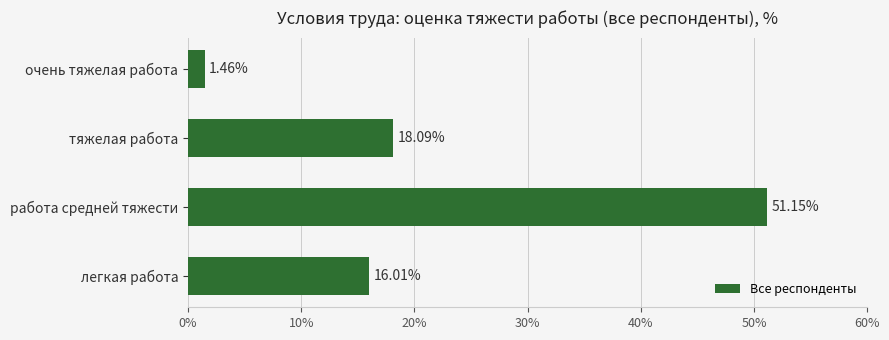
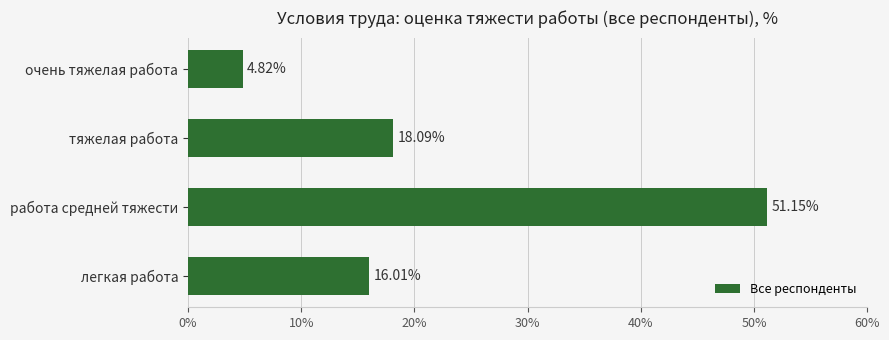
  {
-   "очень тяжелая работа": "1.46%",
+   "очень тяжелая работа": "4.82%",
    "тяжелая работа": "18.09%",
    "работа средней тяжести": "51.15%",
    "легкая работа": "16.01%"
  }
